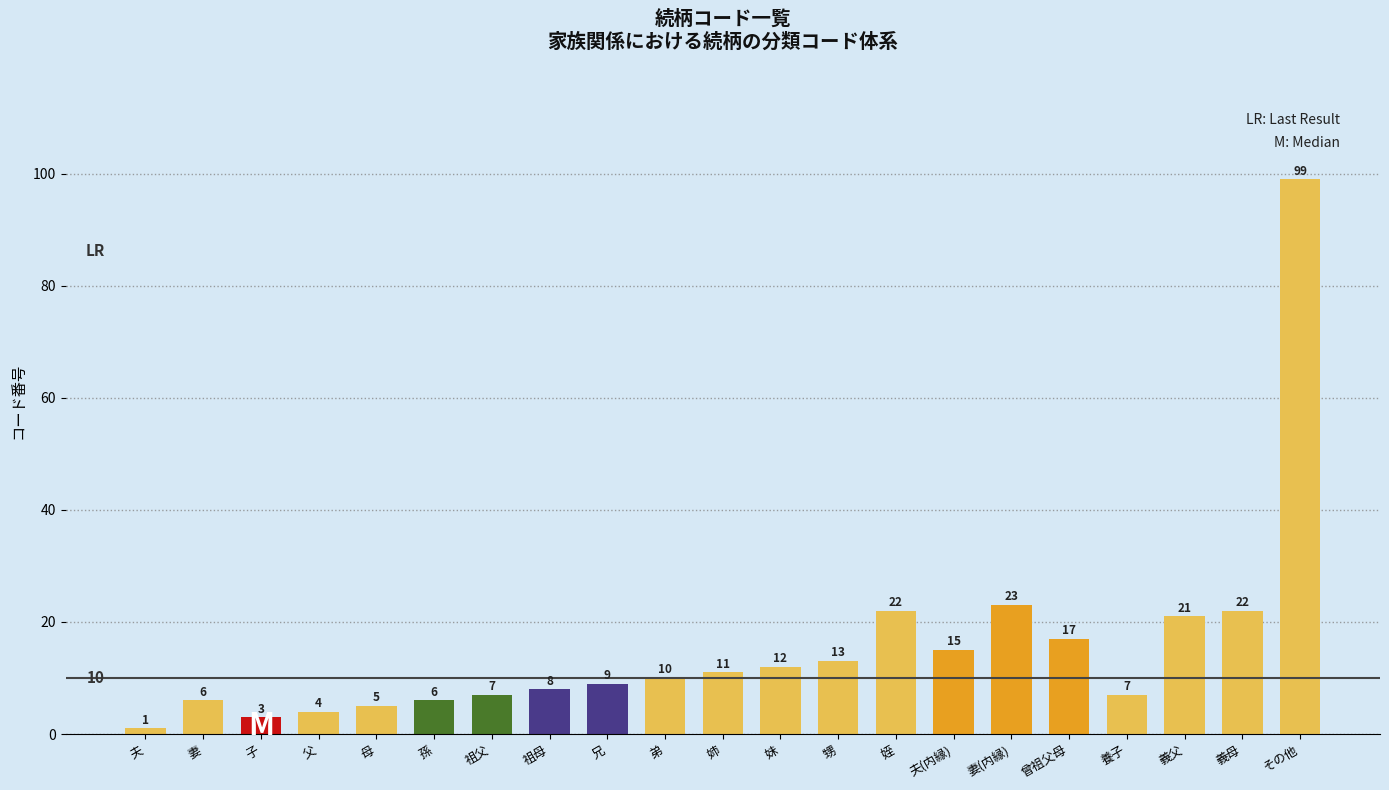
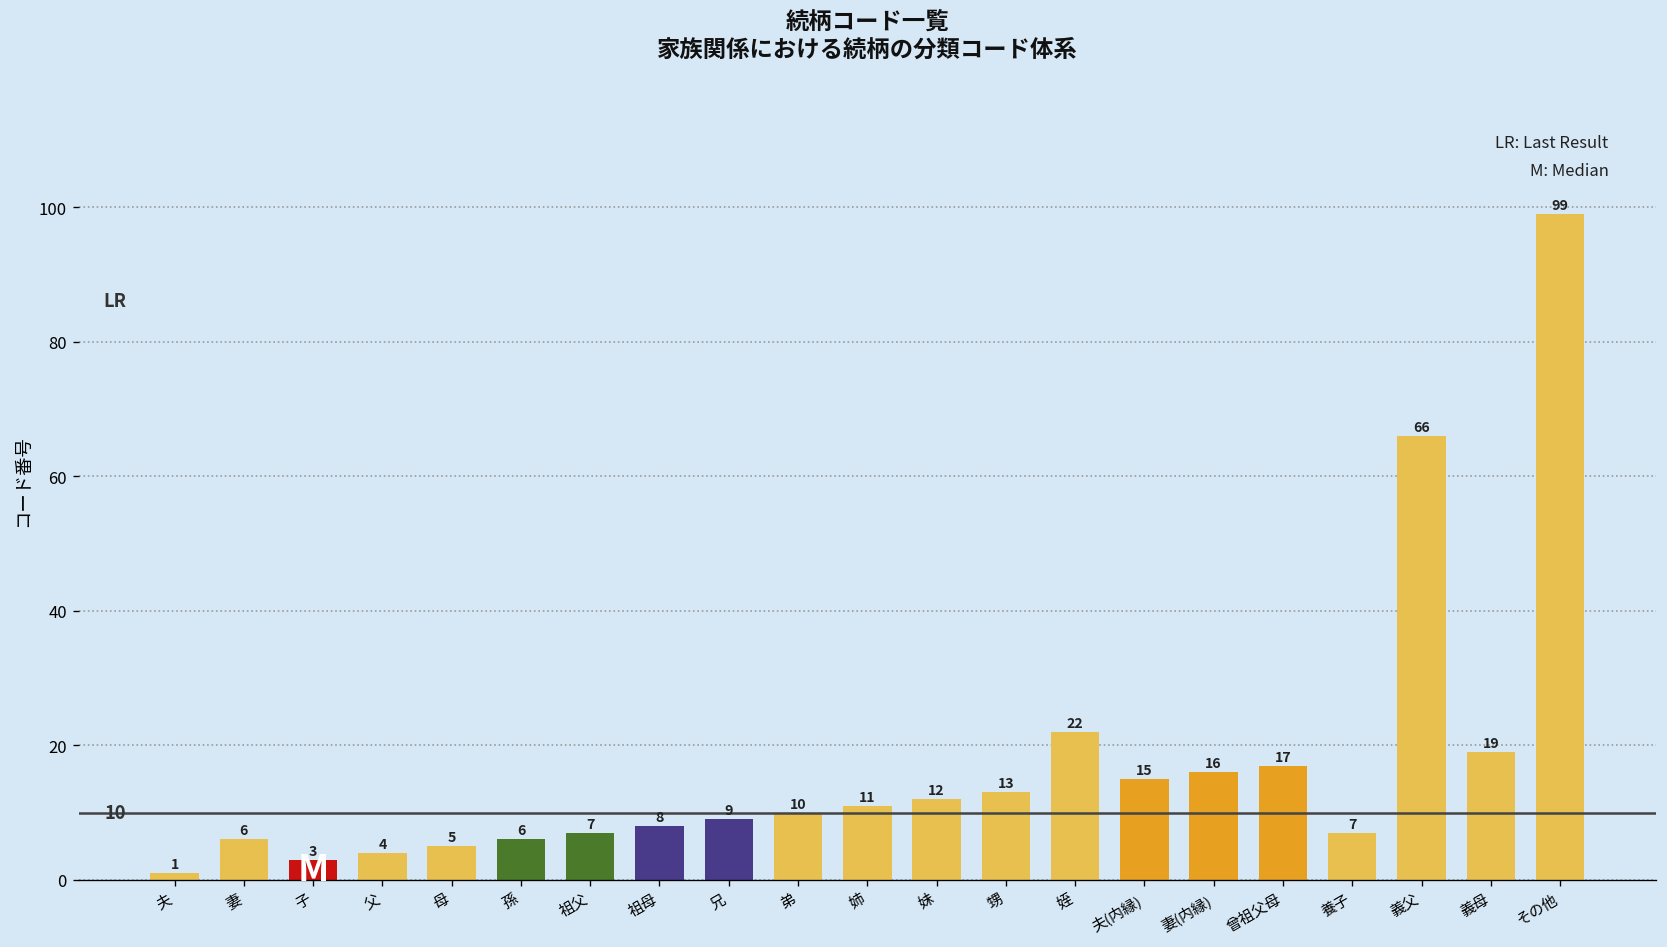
  {
    "夫": 1,
    "妻": 6,
    "子": 3,
    "父": 4,
    "母": 5,
    "孫": 6,
    "祖父": 7,
    "祖母": 8,
    "兄": 9,
    "弟": 10,
    "姉": 11,
    "妹": 12,
    "甥": 13,
    "姪": 22,
    "夫(内縁)": 15,
-   "妻(内縁)": 23,
+   "妻(内縁)": 16,
    "曾祖父母": 17,
    "養子": 7,
-   "義父": 21,
-   "義母": 22,
+   "義父": 66,
+   "義母": 19,
    "その他": 99
  }
